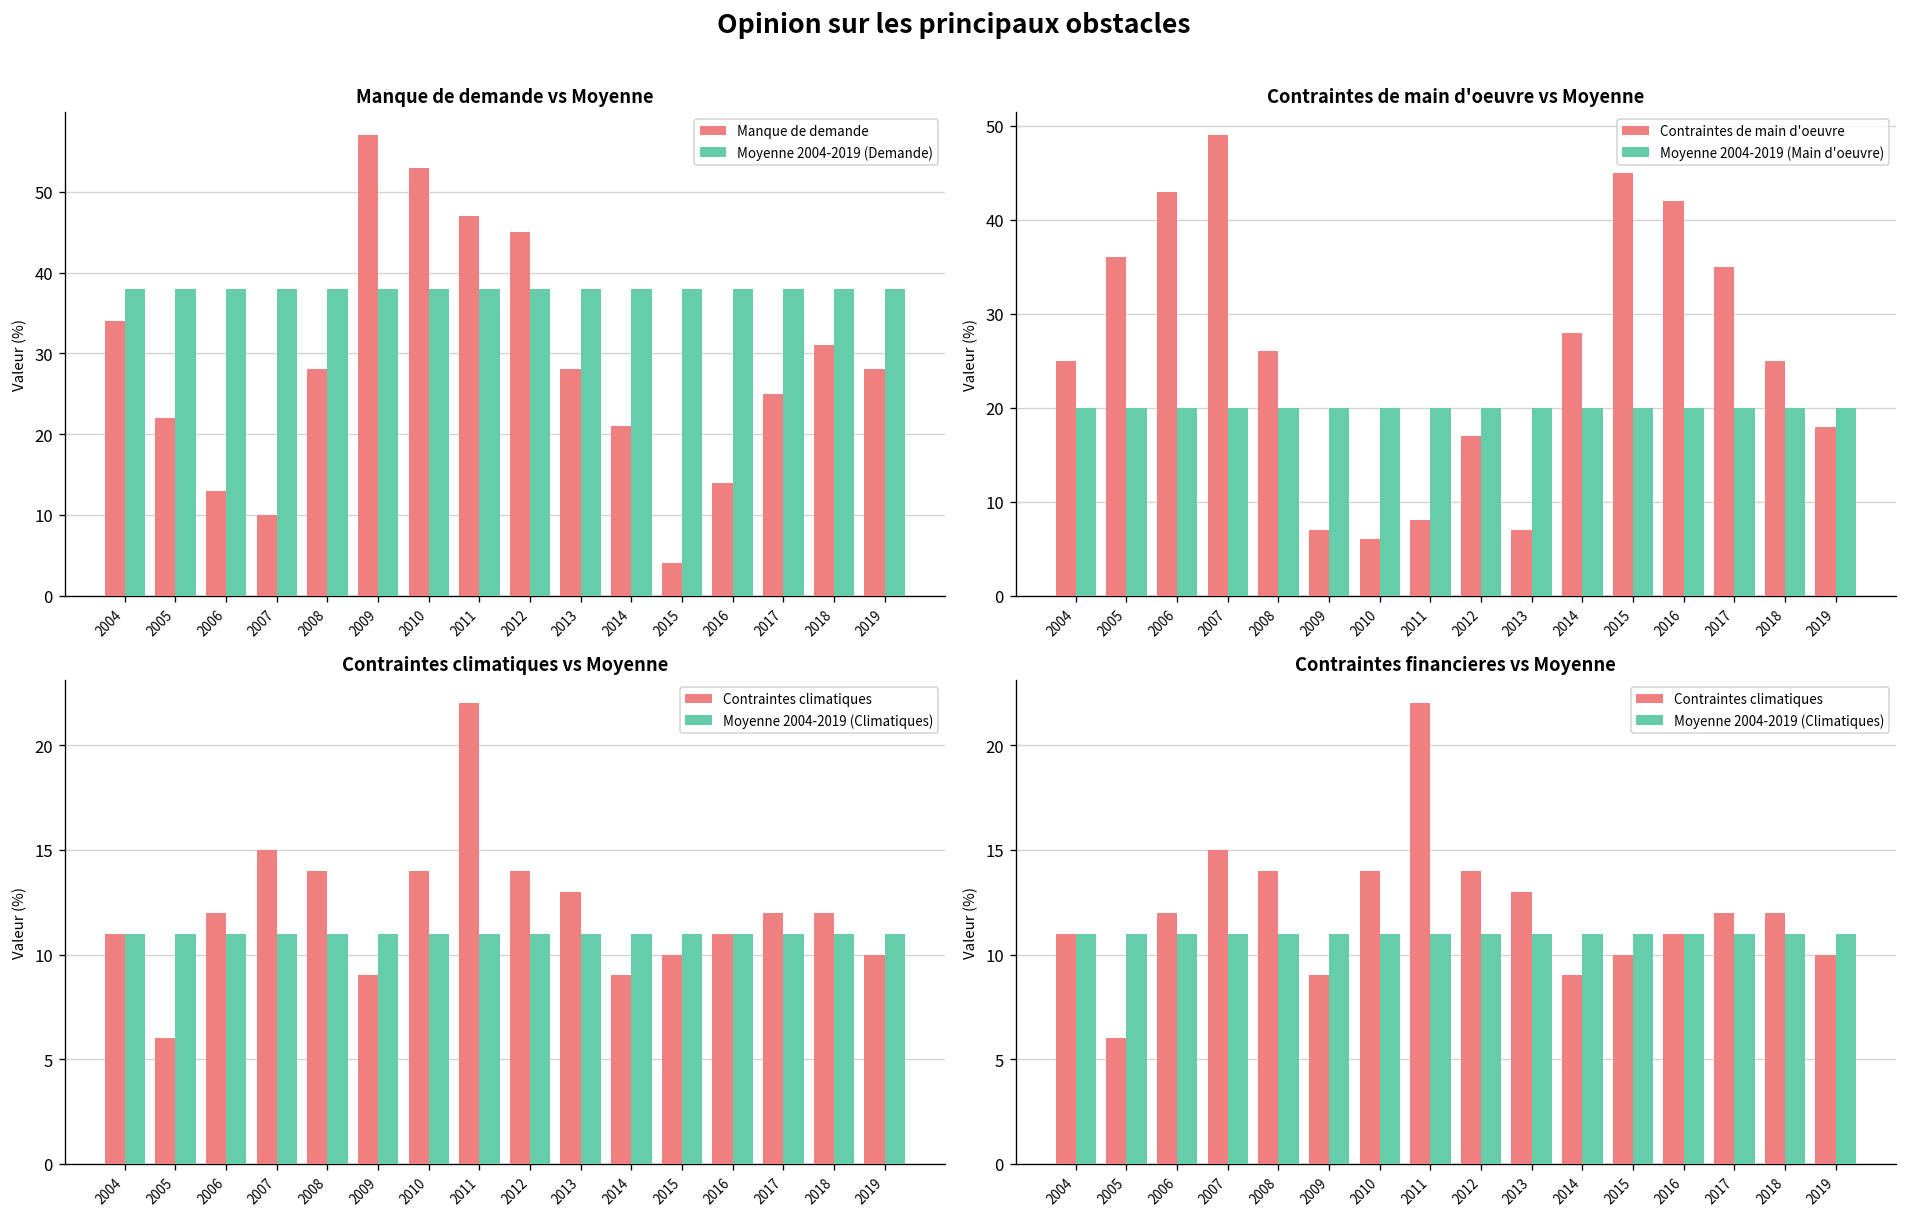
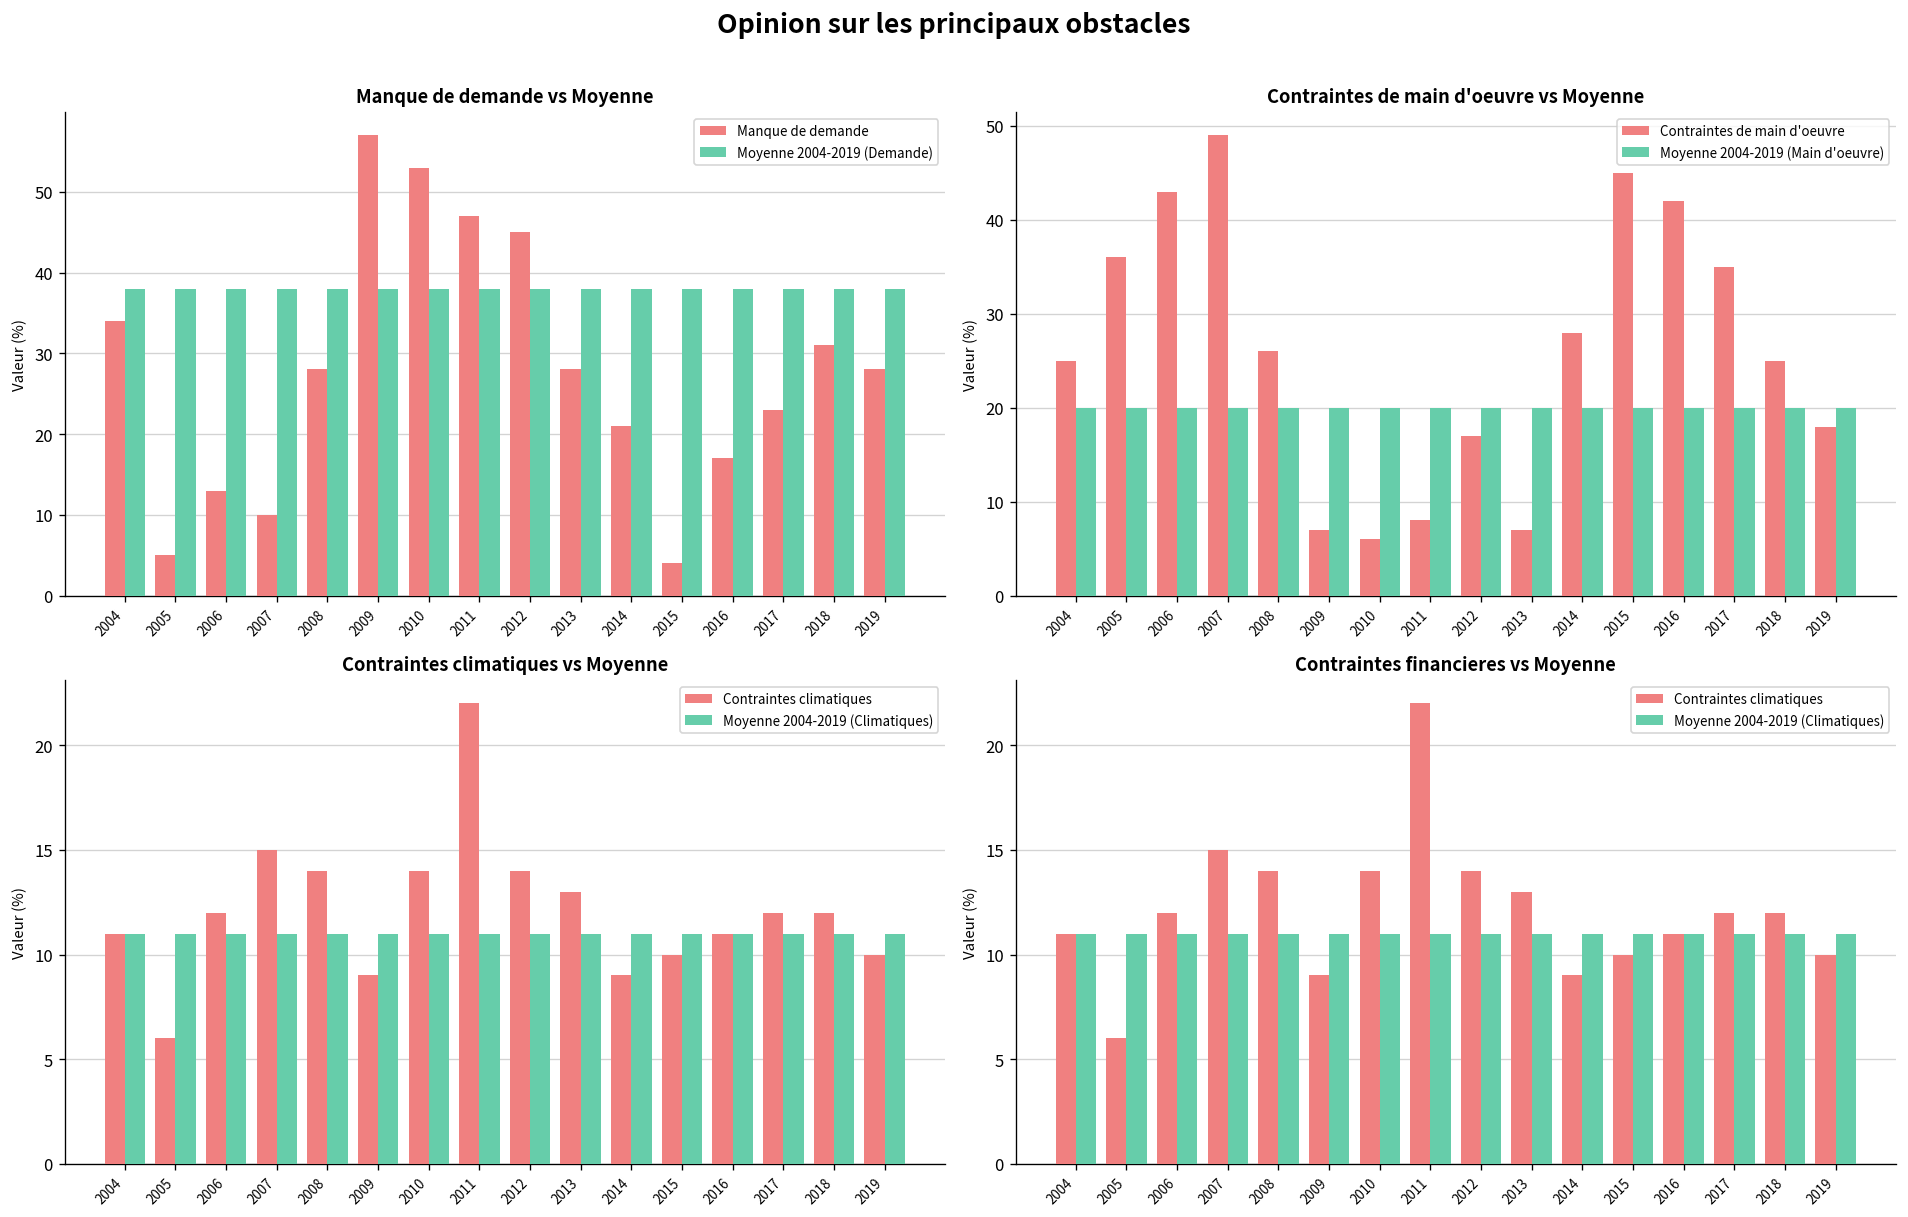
  {
    "Manque de demande vs Moyenne": {
      "Manque de demande": {
        "2004": 34,
-       "2005": 22,
+       "2005": 5,
        "2006": 13,
        "2007": 10,
        "2008": 28,
        "2009": 57,
        "2010": 53,
        "2011": 47,
        "2012": 45,
        "2013": 28,
        "2014": 21,
        "2015": 4,
-       "2016": 14,
-       "2017": 25,
+       "2016": 17,
+       "2017": 23,
        "2018": 31,
        "2019": 28
      },
      "Moyenne 2004-2019 (Demande)": {
        "2004": 38,
        "2005": 38,
        "2006": 38,
        "2007": 38,
        "2008": 38,
        "2009": 38,
        "2010": 38,
        "2011": 38,
        "2012": 38,
        "2013": 38,
        "2014": 38,
        "2015": 38,
        "2016": 38,
        "2017": 38,
        "2018": 38,
        "2019": 38
      }
    },
    "Contraintes de main d'oeuvre vs Moyenne": {
      "Contraintes de main d'oeuvre": {
        "2004": 25,
        "2005": 36,
        "2006": 43,
        "2007": 49,
        "2008": 26,
        "2009": 7,
        "2010": 6,
        "2011": 8,
        "2012": 17,
        "2013": 7,
        "2014": 28,
        "2015": 45,
        "2016": 42,
        "2017": 35,
        "2018": 25,
        "2019": 18
      },
      "Moyenne 2004-2019 (Main d'oeuvre)": {
        "2004": 20,
        "2005": 20,
        "2006": 20,
        "2007": 20,
        "2008": 20,
        "2009": 20,
        "2010": 20,
        "2011": 20,
        "2012": 20,
        "2013": 20,
        "2014": 20,
        "2015": 20,
        "2016": 20,
        "2017": 20,
        "2018": 20,
        "2019": 20
      }
    },
    "Contraintes climatiques vs Moyenne": {
      "Contraintes climatiques": {
        "2004": 11.0,
        "2005": 6.0,
        "2006": 12.0,
        "2007": 15.0,
        "2008": 14.0,
        "2009": 9.0,
        "2010": 14.0,
        "2011": 22.0,
        "2012": 14.0,
        "2013": 13.0,
        "2014": 9.0,
        "2015": 10.0,
        "2016": 11.0,
        "2017": 12.0,
        "2018": 12.0,
        "2019": 10.0
      },
      "Moyenne 2004-2019 (Climatiques)": {
        "2004": 11.0,
        "2005": 11.0,
        "2006": 11.0,
        "2007": 11.0,
        "2008": 11.0,
        "2009": 11.0,
        "2010": 11.0,
        "2011": 11.0,
        "2012": 11.0,
        "2013": 11.0,
        "2014": 11.0,
        "2015": 11.0,
        "2016": 11.0,
        "2017": 11.0,
        "2018": 11.0,
        "2019": 11.0
      }
    },
    "Contraintes financieres vs Moyenne": {
      "Contraintes climatiques": {
        "2004": 11.0,
        "2005": 6.0,
        "2006": 12.0,
        "2007": 15.0,
        "2008": 14.0,
        "2009": 9.0,
        "2010": 14.0,
        "2011": 22.0,
        "2012": 14.0,
        "2013": 13.0,
        "2014": 9.0,
        "2015": 10.0,
        "2016": 11.0,
        "2017": 12.0,
        "2018": 12.0,
        "2019": 10.0
      },
      "Moyenne 2004-2019 (Climatiques)": {
        "2004": 11.0,
        "2005": 11.0,
        "2006": 11.0,
        "2007": 11.0,
        "2008": 11.0,
        "2009": 11.0,
        "2010": 11.0,
        "2011": 11.0,
        "2012": 11.0,
        "2013": 11.0,
        "2014": 11.0,
        "2015": 11.0,
        "2016": 11.0,
        "2017": 11.0,
        "2018": 11.0,
        "2019": 11.0
      }
    }
  }
